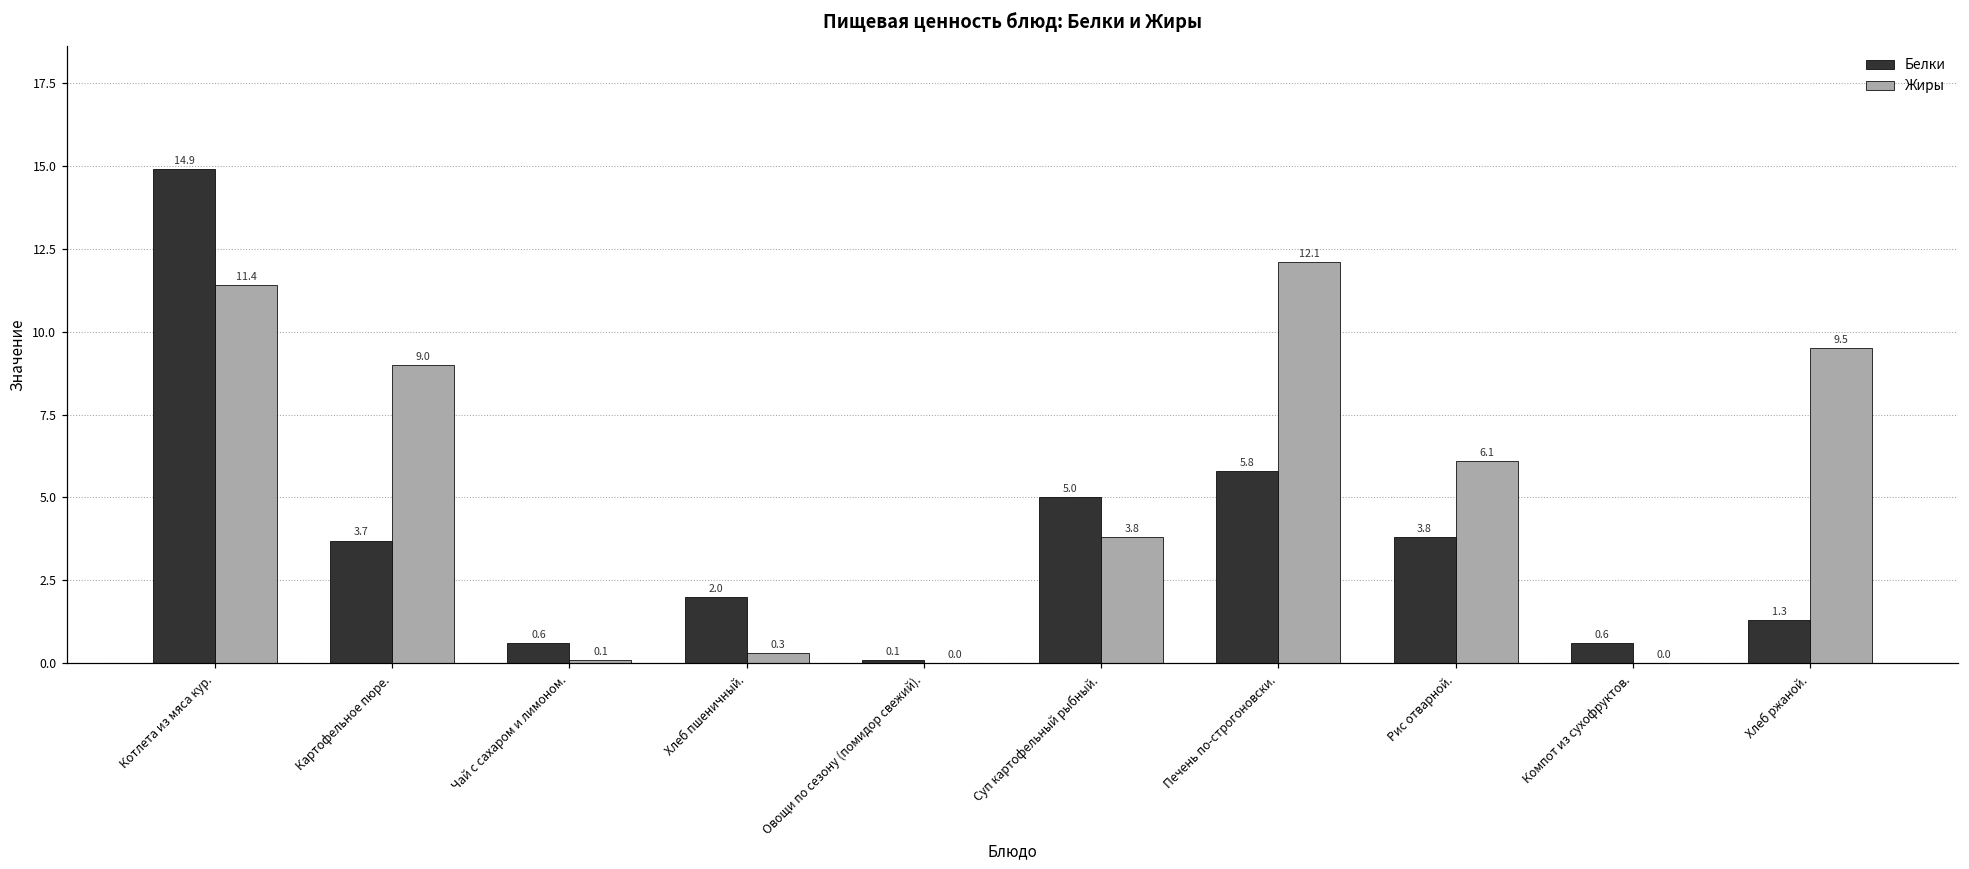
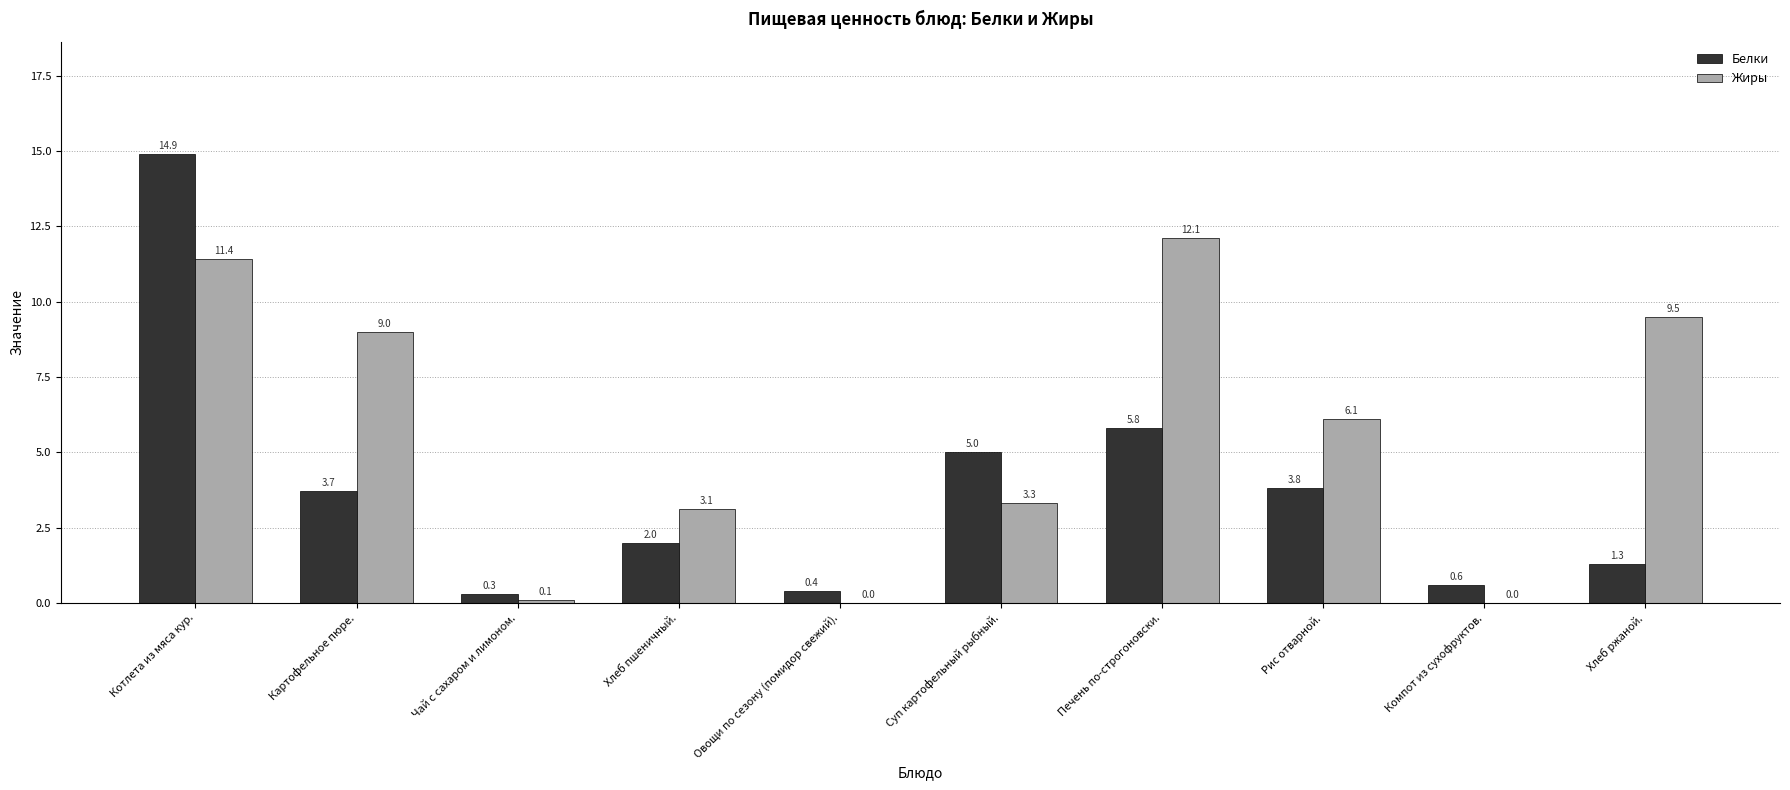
  {
    "Белки": {
      "Котлета из мяса кур.": 14.9,
      "Картофельное пюре.": 3.7,
-     "Чай с сахаром и лимоном.": 0.6,
+     "Чай с сахаром и лимоном.": 0.3,
      "Хлеб пшеничный.": 2.0,
-     "Овощи по сезону (помидор свежий).": 0.1,
+     "Овощи по сезону (помидор свежий).": 0.4,
      "Суп картофельный рыбный.": 5.0,
      "Печень по-строгоновски.": 5.8,
      "Рис отварной.": 3.8,
      "Компот из сухофруктов.": 0.6,
      "Хлеб ржаной.": 1.3
    },
    "Жиры": {
      "Котлета из мяса кур.": 11.4,
      "Картофельное пюре.": 9.0,
      "Чай с сахаром и лимоном.": 0.1,
-     "Хлеб пшеничный.": 0.3,
+     "Хлеб пшеничный.": 3.1,
      "Овощи по сезону (помидор свежий).": 0.0,
-     "Суп картофельный рыбный.": 3.8,
+     "Суп картофельный рыбный.": 3.3,
      "Печень по-строгоновски.": 12.1,
      "Рис отварной.": 6.1,
      "Компот из сухофруктов.": 0.0,
      "Хлеб ржаной.": 9.5
    }
  }
